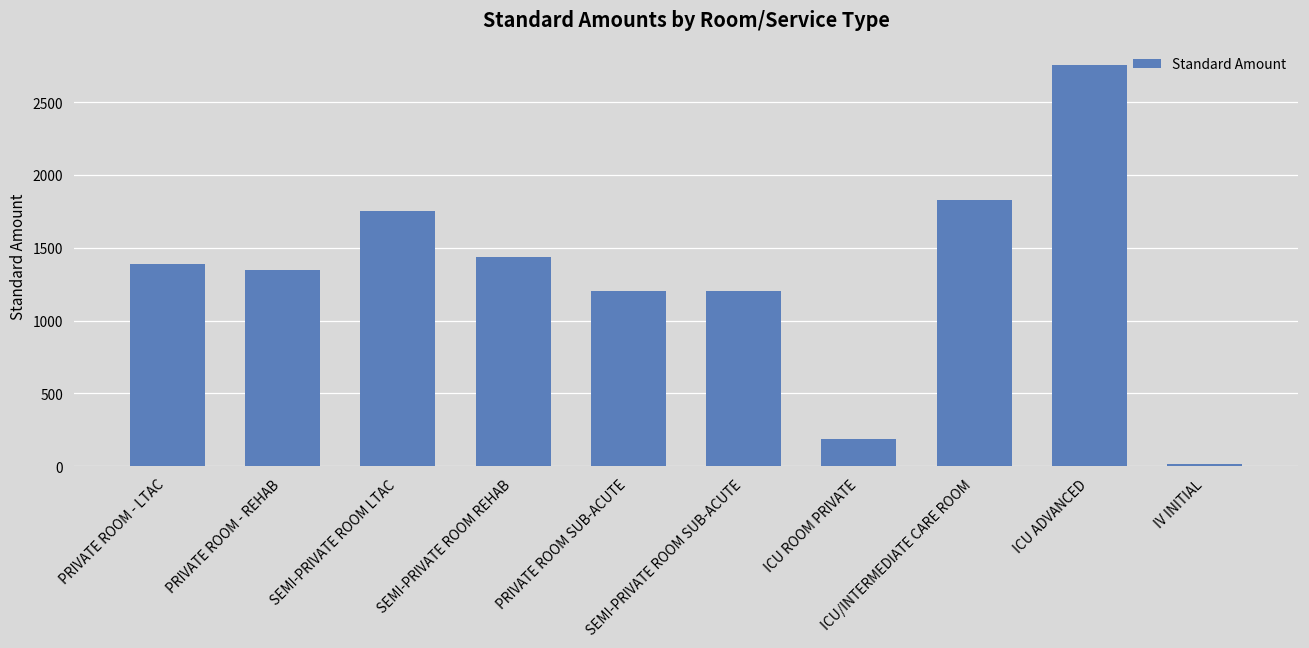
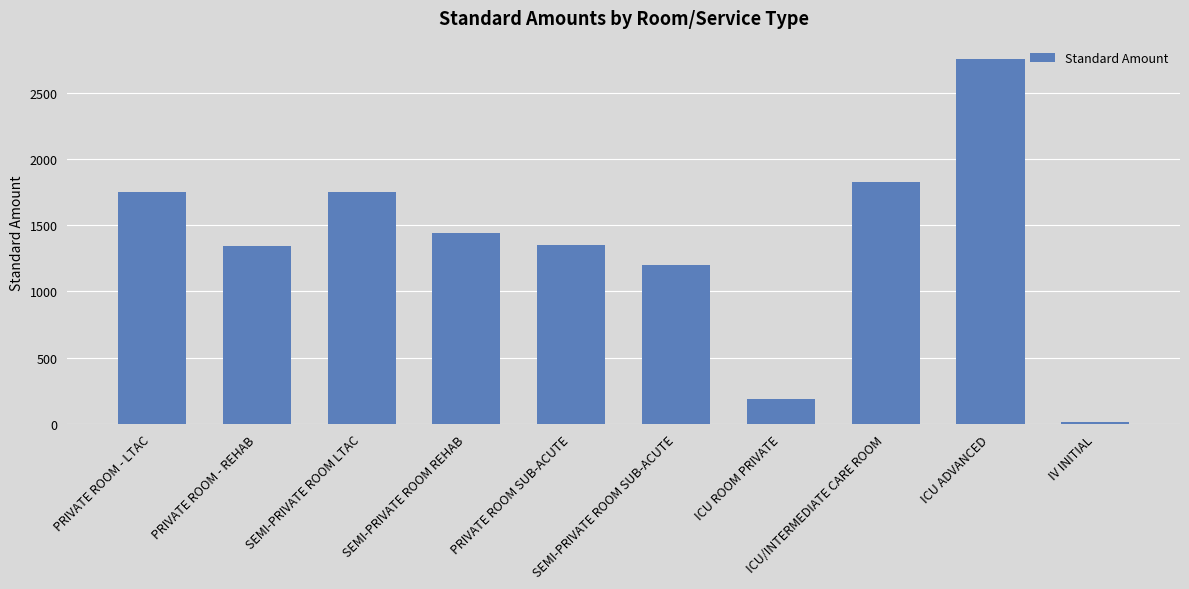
  {
-   "PRIVATE ROOM - LTAC": 1390,
+   "PRIVATE ROOM - LTAC": 1750,
    "PRIVATE ROOM - REHAB": 1350,
    "SEMI-PRIVATE ROOM LTAC": 1750,
    "SEMI-PRIVATE ROOM REHAB": 1440,
-   "PRIVATE ROOM SUB-ACUTE": 1200,
+   "PRIVATE ROOM SUB-ACUTE": 1350,
    "SEMI-PRIVATE ROOM SUB-ACUTE": 1200,
    "ICU ROOM PRIVATE": 190,
    "ICU/INTERMEDIATE CARE ROOM": 1830,
    "ICU ADVANCED": 2760
  }
